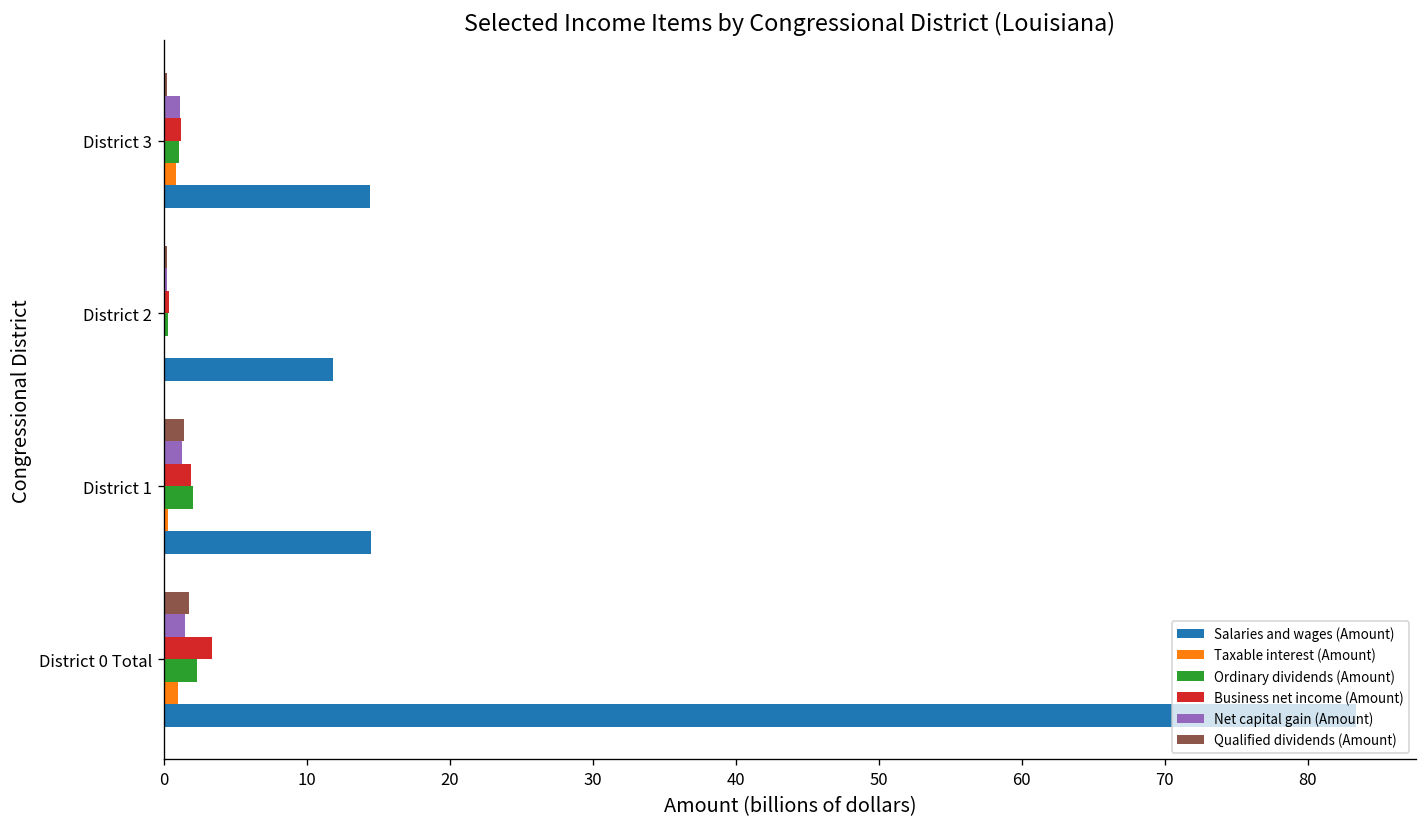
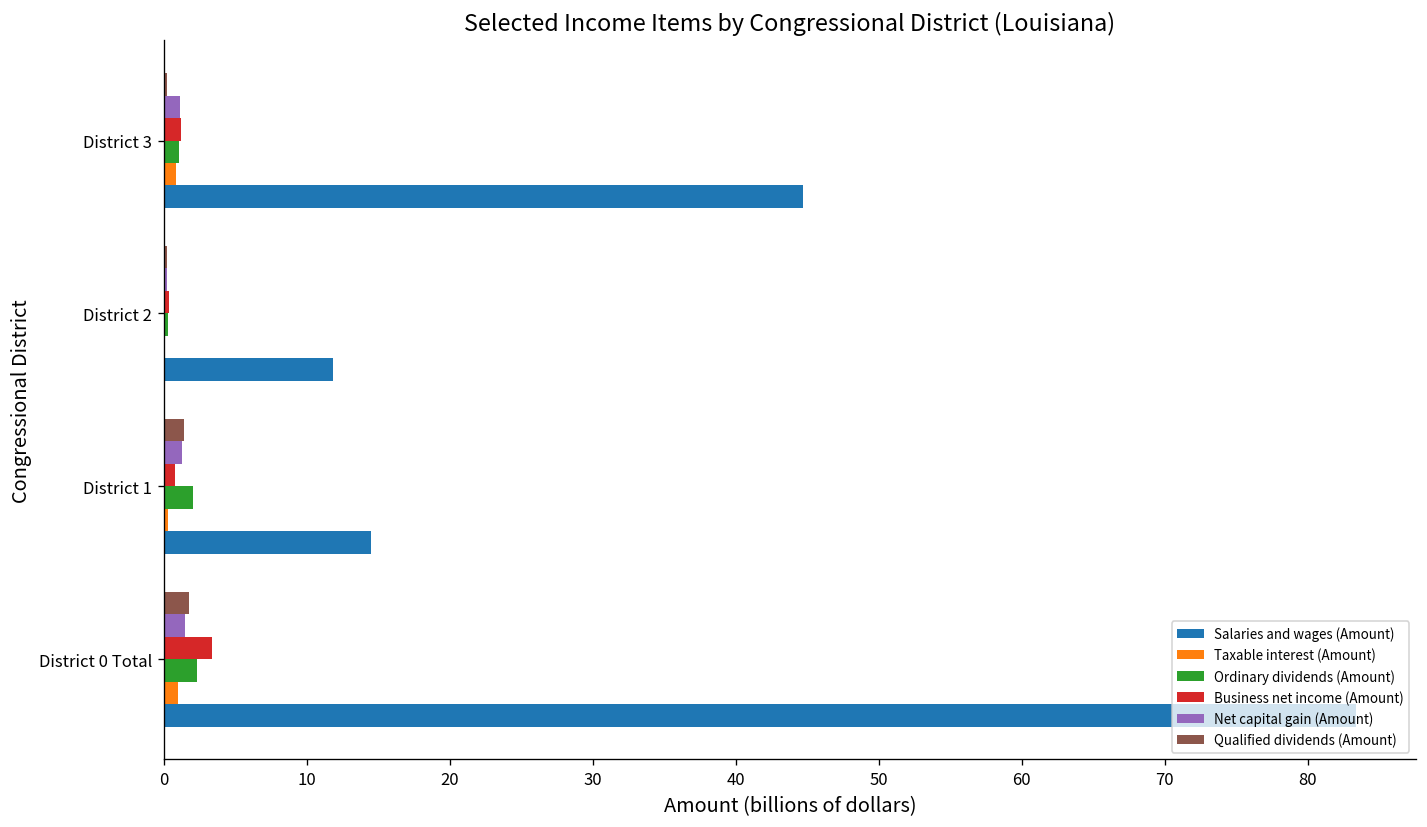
  {
    "Salaries and wages (Amount)": {
-     "District 3": 14.4,
+     "District 3": 44.7,
      "District 2": 11.9,
      "District 1": 14.5
    },
    "Taxable interest (Amount)": {
      "District 3": 0.9,
      "District 1": 0.3,
      "District 0 Total": 1.0
    },
    "Ordinary dividends (Amount)": {
      "District 3": 1.0,
      "District 2": 0.3,
      "District 1": 2.1,
      "District 0 Total": 2.3
    },
    "Business net income (Amount)": {
      "District 3": 1.2,
      "District 2": 0.4,
-     "District 1": 1.9,
+     "District 1": 0.8,
      "District 0 Total": 3.3
    },
    "Net capital gain (Amount)": {
      "District 3": 1.1,
      "District 1": 1.3,
      "District 0 Total": 1.5
    },
    "Qualified dividends (Amount)": {
      "District 3": 0.3,
      "District 2": 0.2,
      "District 1": 1.4,
      "District 0 Total": 1.7
    }
  }
